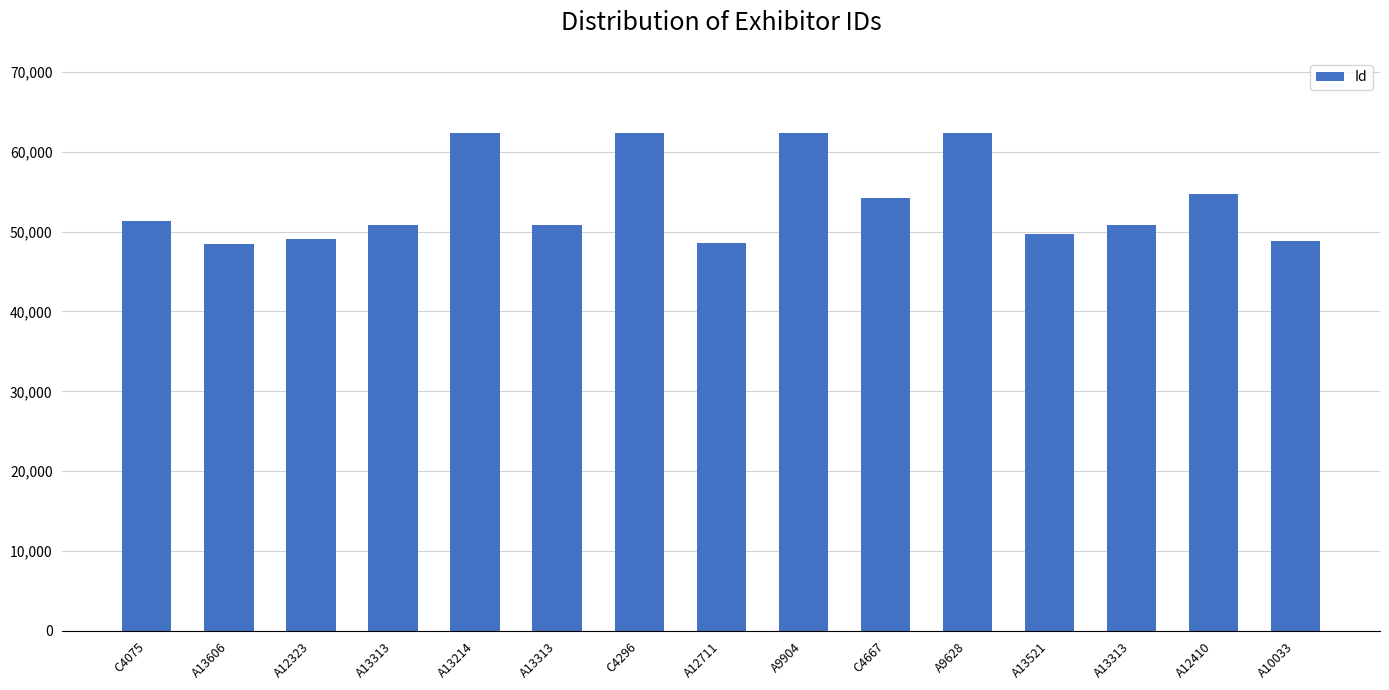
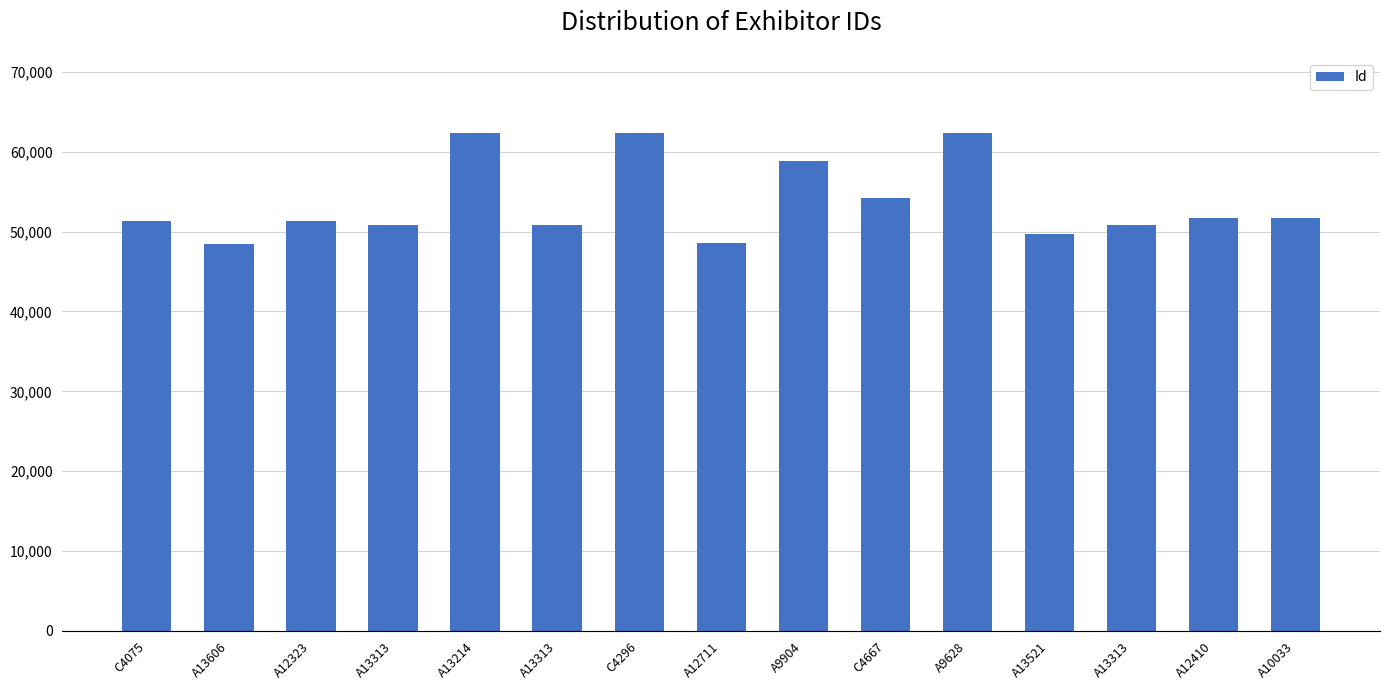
  {
    "C4075": "51,000",
    "A13606": "48,000",
-   "A12323": "49,000",
+   "A12323": "51,000",
    "A13214": "62,000",
    "C4296": "62,000",
    "A12711": "49,000",
-   "A9904": "62,000",
+   "A9904": "59,000",
    "C4667": "54,000",
    "A9628": "62,000",
    "A13521": "50,000",
-   "A12410": "55,000",
-   "A10033": "49,000"
+   "A12410": "52,000",
+   "A10033": "52,000"
  }
